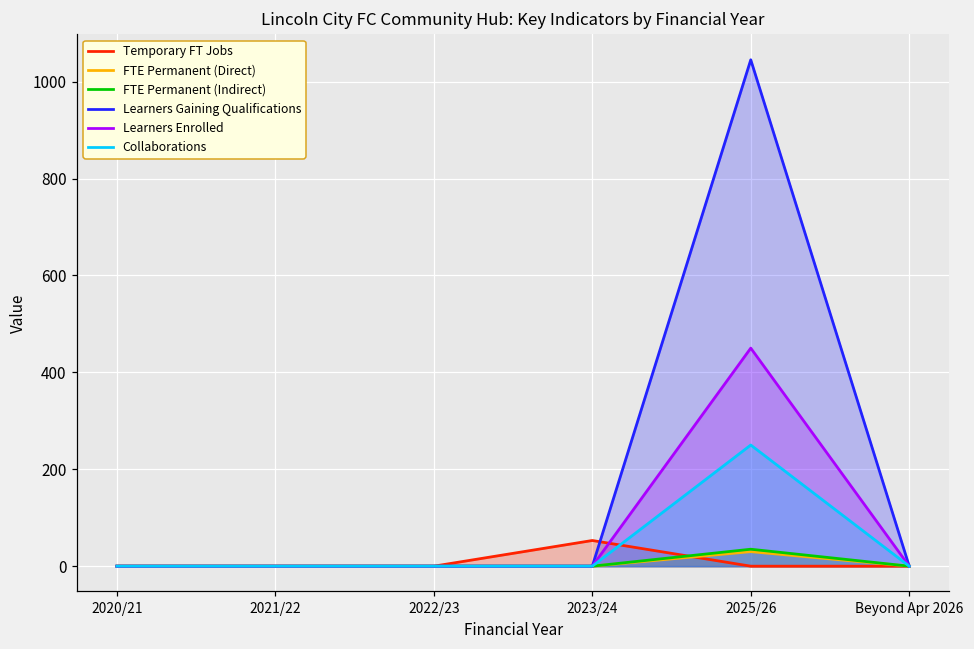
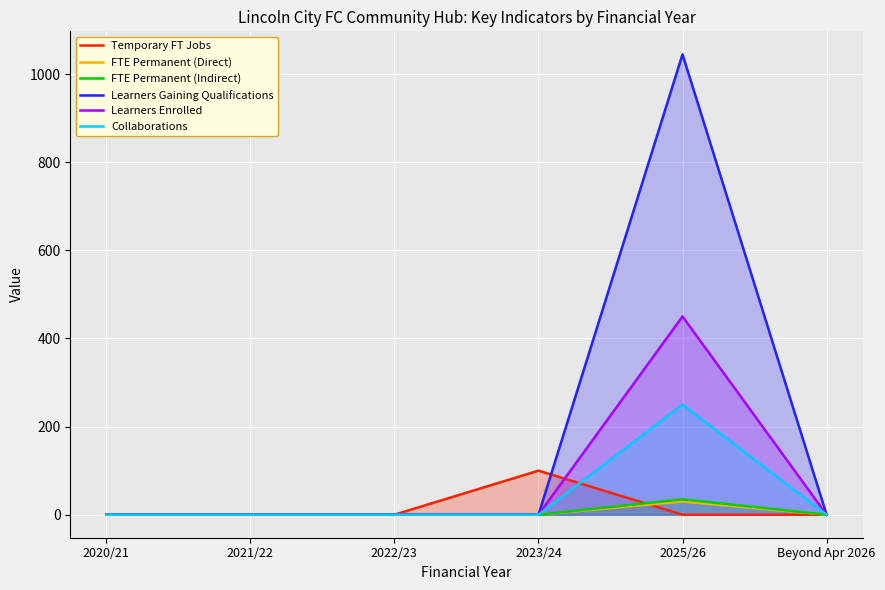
  {
    "Temporary FT Jobs": {
-     "2023/24": 50,
+     "2023/24": 100,
      "2025/26": 0
    },
    "Learners Gaining Qualifications": {
      "2025/26": 1050
    },
    "Learners Enrolled": {
      "2025/26": 450
    },
    "Collaborations": {
      "2025/26": 250
    }
  }
